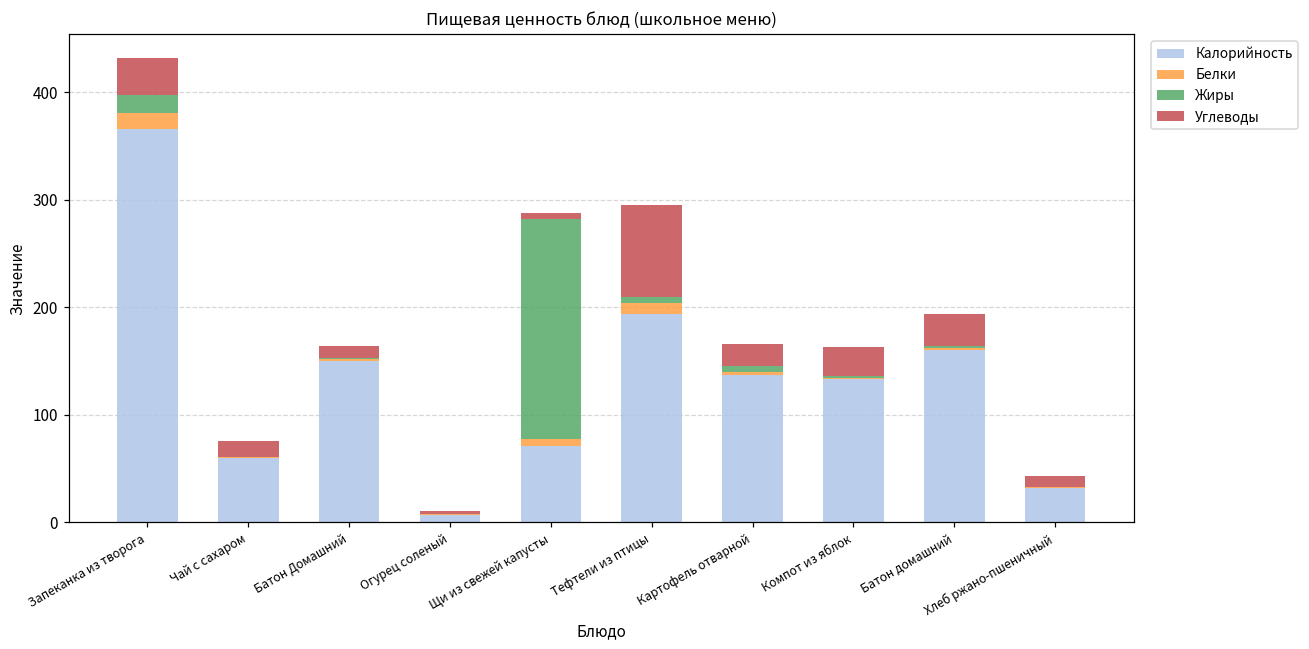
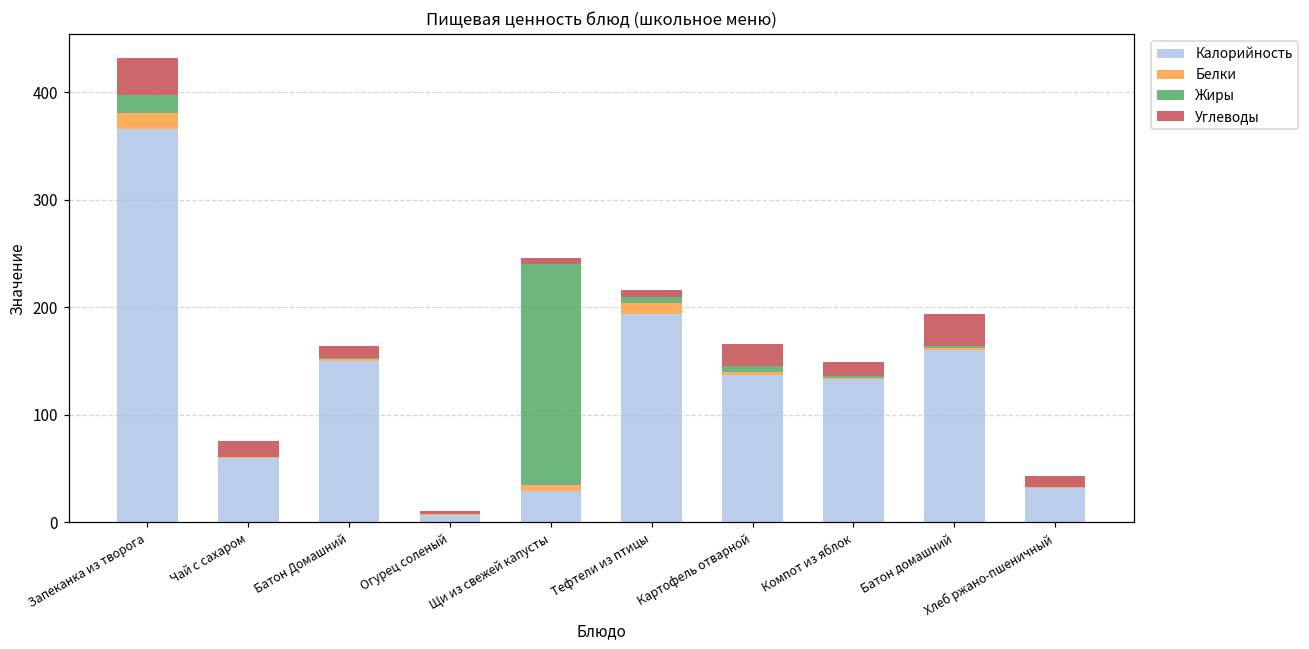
  {
    "Калорийность": {
      "Запеканка из творога": 370,
      "Чай с сахаром": 60,
      "Батон Домашний": 150,
      "Огурец соленый": 10,
-     "Щи из свежей капусты": 70,
+     "Щи из свежей капусты": 30,
      "Тефтели из птицы": 190,
      "Картофель отварной": 140,
      "Компот из яблок": 130,
      "Батон домашний": 160,
      "Хлеб ржано-пшеничный": 30
    },
    "Белки": {
      "Запеканка из творога": 20,
      "Щи из свежей капусты": 10,
      "Тефтели из птицы": 10,
      "Картофель отварной": 0
    },
    "Жиры": {
      "Запеканка из творога": 20,
      "Чай с сахаром": 0,
      "Огурец соленый": 0,
      "Щи из свежей капусты": 210,
      "Тефтели из птицы": 10,
      "Картофель отварной": 10,
      "Хлеб ржано-пшеничный": 0
    },
    "Углеводы": {
      "Запеканка из творога": 40,
      "Чай с сахаром": 20,
      "Батон Домашний": 10,
      "Щи из свежей капусты": 10,
-     "Тефтели из птицы": 90,
+     "Тефтели из птицы": 10,
      "Картофель отварной": 20,
-     "Компот из яблок": 30,
+     "Компот из яблок": 10,
      "Батон домашний": 30,
      "Хлеб ржано-пшеничный": 10
    }
  }
